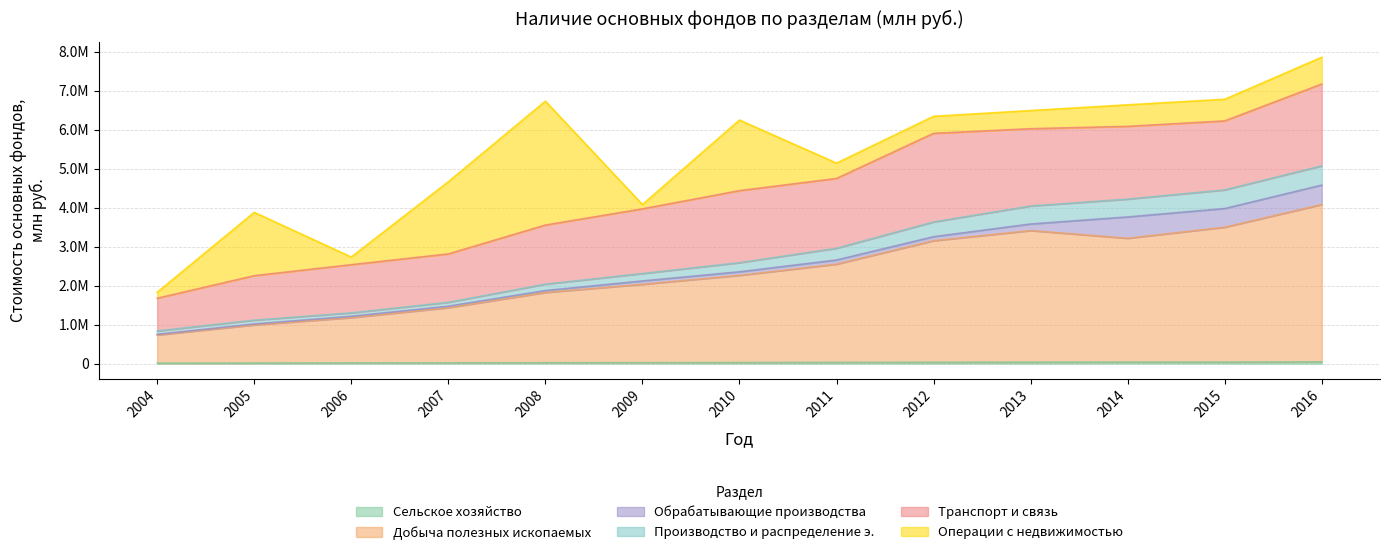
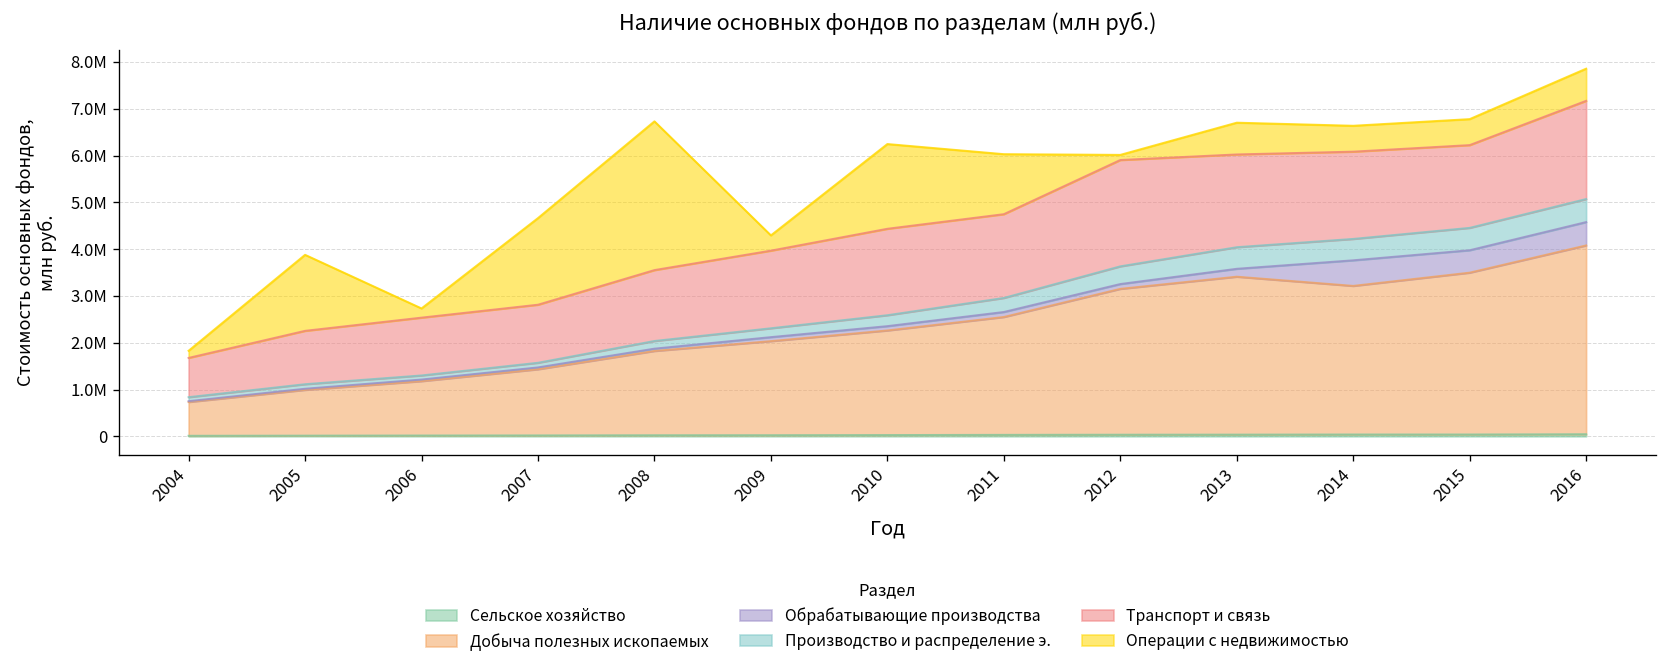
  {
    "Операции с недвижимостью": {
      "2004": "0.2М",
      "2005": "1.6М",
      "2006": "0.2М",
      "2007": "1.9М",
      "2008": "3.2М",
-     "2009": "0.1М",
+     "2009": "0.3М",
      "2010": "1.8М",
-     "2011": "0.4М",
-     "2012": "0.4М",
-     "2013": "0.5М",
+     "2011": "1.3М",
+     "2012": "0.1М",
+     "2013": "0.7М",
      "2014": "0.6М",
      "2015": "0.6М",
      "2016": "0.7М"
    }
  }
